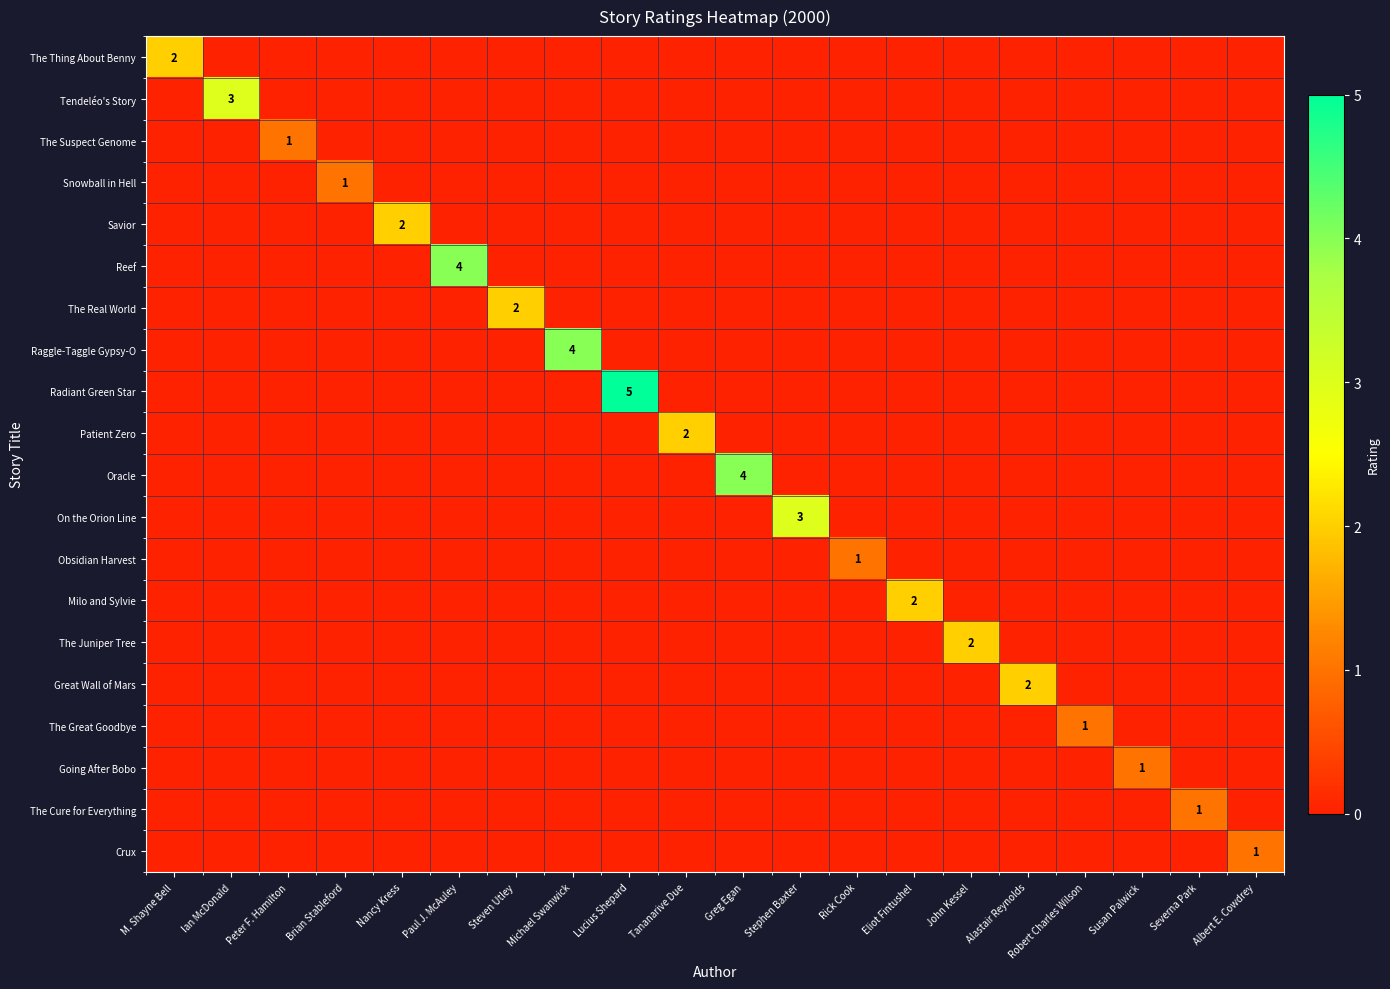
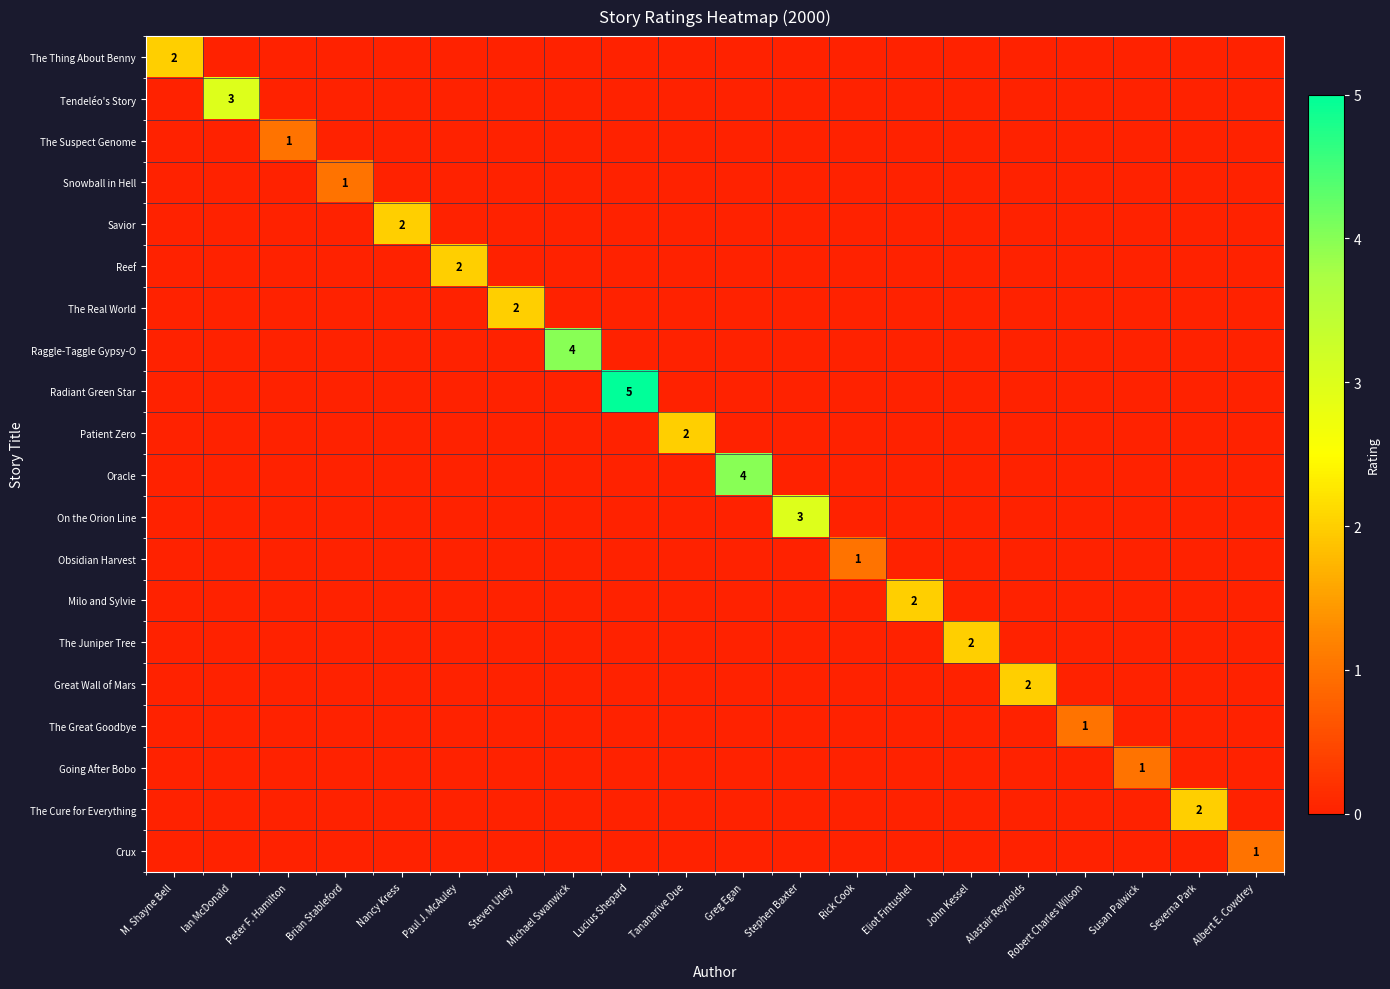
  {
    "The Thing About Benny": {
      "M. Shayne Bell": 2
    },
    "Tendeléo's Story": {
      "Ian McDonald": 3
    },
    "The Suspect Genome": {
      "Peter F. Hamilton": 1
    },
    "Snowball in Hell": {
      "Brian Stableford": 1
    },
    "Savior": {
      "Nancy Kress": 2
    },
    "Reef": {
-     "Paul J. McAuley": 4
+     "Paul J. McAuley": 2
    },
    "The Real World": {
      "Steven Utley": 2
    },
    "Raggle-Taggle Gypsy-O": {
      "Michael Swanwick": 4
    },
    "Radiant Green Star": {
      "Lucius Shepard": 5
    },
    "Patient Zero": {
      "Tananarive Due": 2
    },
    "Oracle": {
      "Greg Egan": 4
    },
    "On the Orion Line": {
      "Stephen Baxter": 3
    },
    "Obsidian Harvest": {
      "Rick Cook": 1
    },
    "Milo and Sylvie": {
      "Eliot Fintushel": 2
    },
    "The Juniper Tree": {
      "John Kessel": 2
    },
    "Great Wall of Mars": {
      "Alastair Reynolds": 2
    },
    "The Great Goodbye": {
      "Robert Charles Wilson": 1
    },
    "Going After Bobo": {
      "Susan Palwick": 1
    },
    "The Cure for Everything": {
-     "Severna Park": 1
+     "Severna Park": 2
    },
    "Crux": {
      "Albert E. Cowdrey": 1
    }
  }
